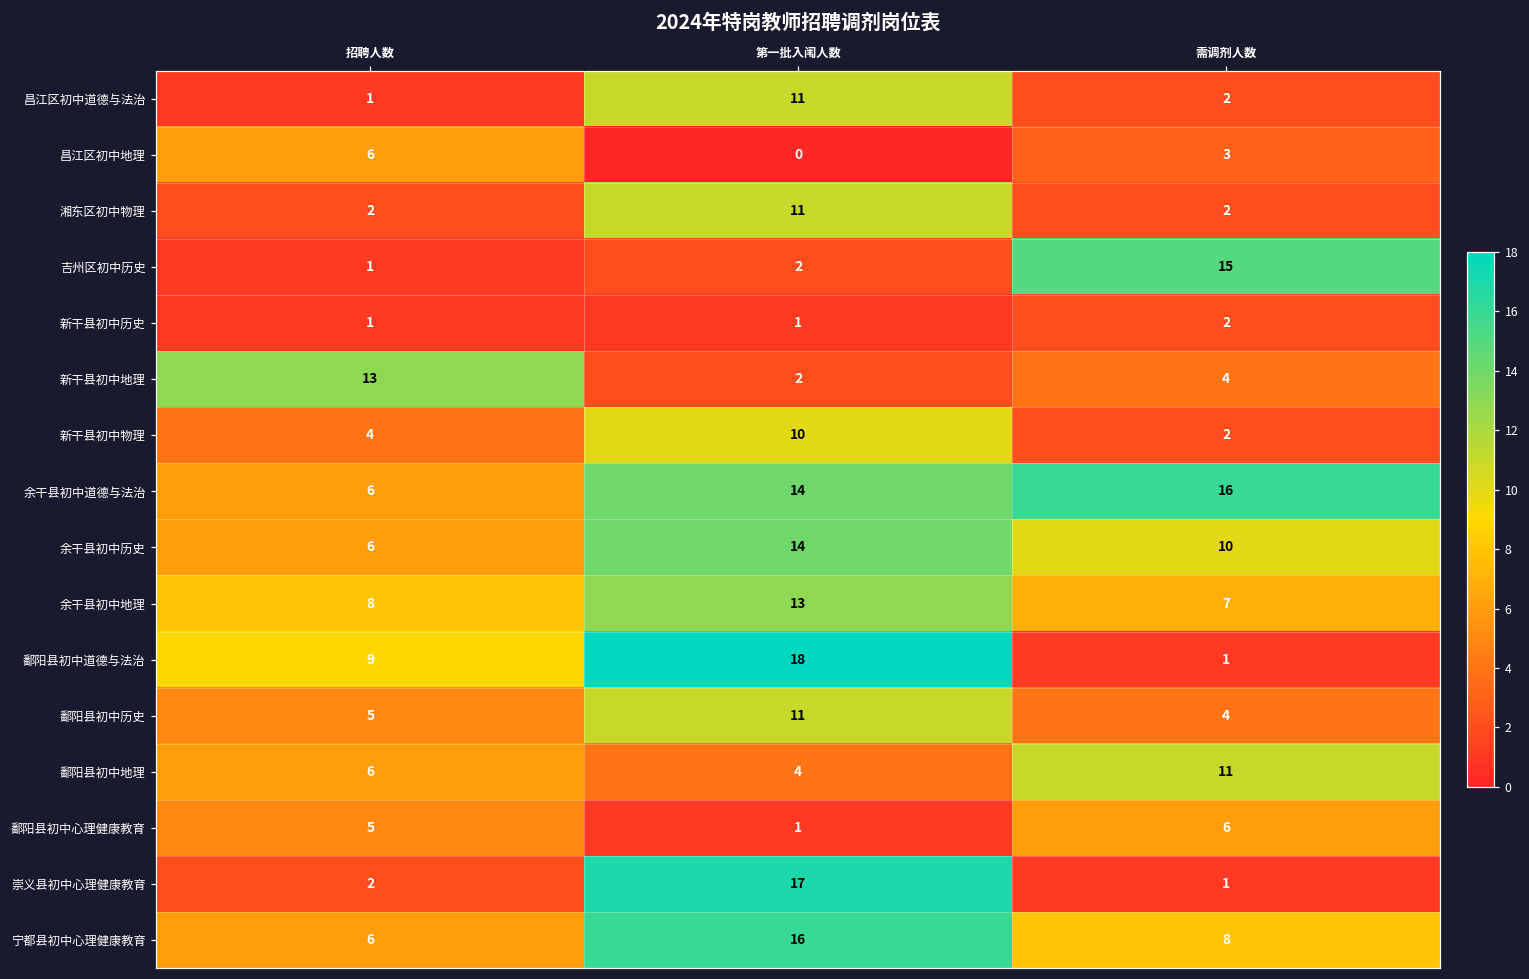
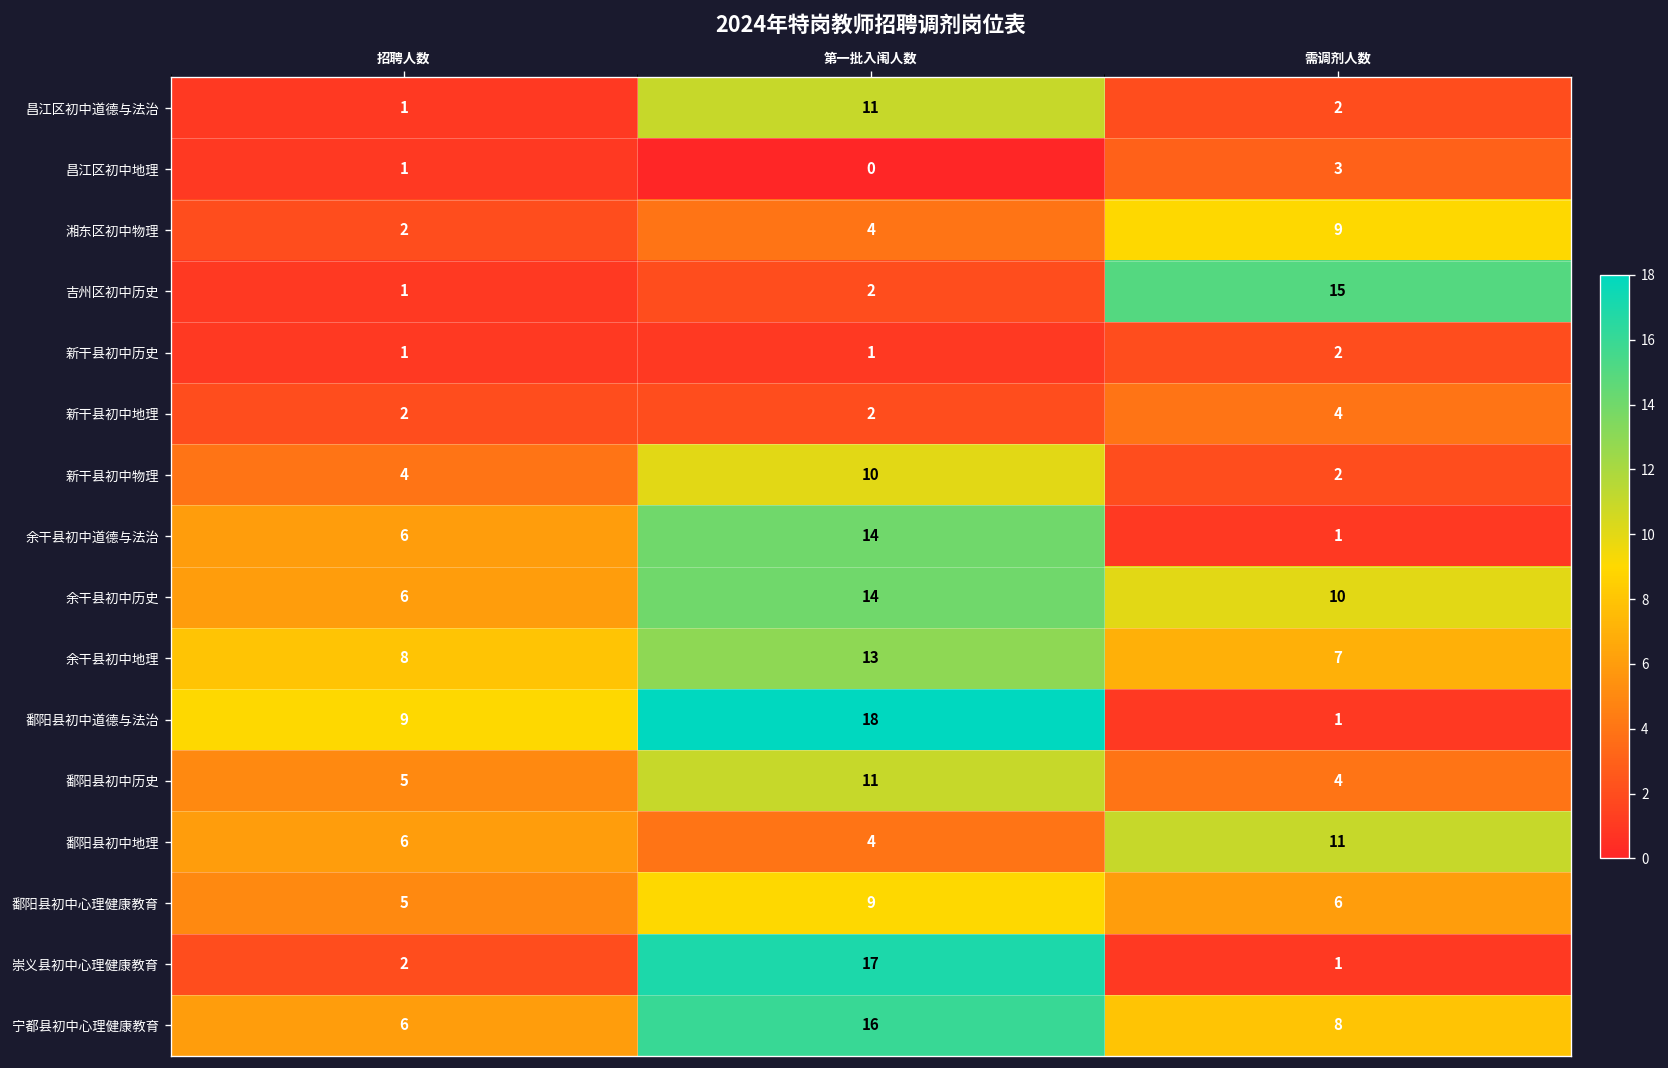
  {
    "昌江区初中道德与法治": {
      "招聘人数": 1,
      "第一批入闱人数": 11,
      "需调剂人数": 2
    },
    "昌江区初中地理": {
-     "招聘人数": 6,
+     "招聘人数": 1,
      "第一批入闱人数": 0,
      "需调剂人数": 3
    },
    "湘东区初中物理": {
      "招聘人数": 2,
-     "第一批入闱人数": 11,
-     "需调剂人数": 2
+     "第一批入闱人数": 4,
+     "需调剂人数": 9
    },
    "吉州区初中历史": {
      "招聘人数": 1,
      "第一批入闱人数": 2,
      "需调剂人数": 15
    },
    "新干县初中历史": {
      "招聘人数": 1,
      "第一批入闱人数": 1,
      "需调剂人数": 2
    },
    "新干县初中地理": {
-     "招聘人数": 13,
+     "招聘人数": 2,
      "第一批入闱人数": 2,
      "需调剂人数": 4
    },
    "新干县初中物理": {
      "招聘人数": 4,
      "第一批入闱人数": 10,
      "需调剂人数": 2
    },
    "余干县初中道德与法治": {
      "招聘人数": 6,
      "第一批入闱人数": 14,
-     "需调剂人数": 16
+     "需调剂人数": 1
    },
    "余干县初中历史": {
      "招聘人数": 6,
      "第一批入闱人数": 14,
      "需调剂人数": 10
    },
    "余干县初中地理": {
      "招聘人数": 8,
      "第一批入闱人数": 13,
      "需调剂人数": 7
    },
    "鄱阳县初中道德与法治": {
      "招聘人数": 9,
      "第一批入闱人数": 18,
      "需调剂人数": 1
    },
    "鄱阳县初中历史": {
      "招聘人数": 5,
      "第一批入闱人数": 11,
      "需调剂人数": 4
    },
    "鄱阳县初中地理": {
      "招聘人数": 6,
      "第一批入闱人数": 4,
      "需调剂人数": 11
    },
    "鄱阳县初中心理健康教育": {
      "招聘人数": 5,
-     "第一批入闱人数": 1,
+     "第一批入闱人数": 9,
      "需调剂人数": 6
    },
    "崇义县初中心理健康教育": {
      "招聘人数": 2,
      "第一批入闱人数": 17,
      "需调剂人数": 1
    },
    "宁都县初中心理健康教育": {
      "招聘人数": 6,
      "第一批入闱人数": 16,
      "需调剂人数": 8
    }
  }
